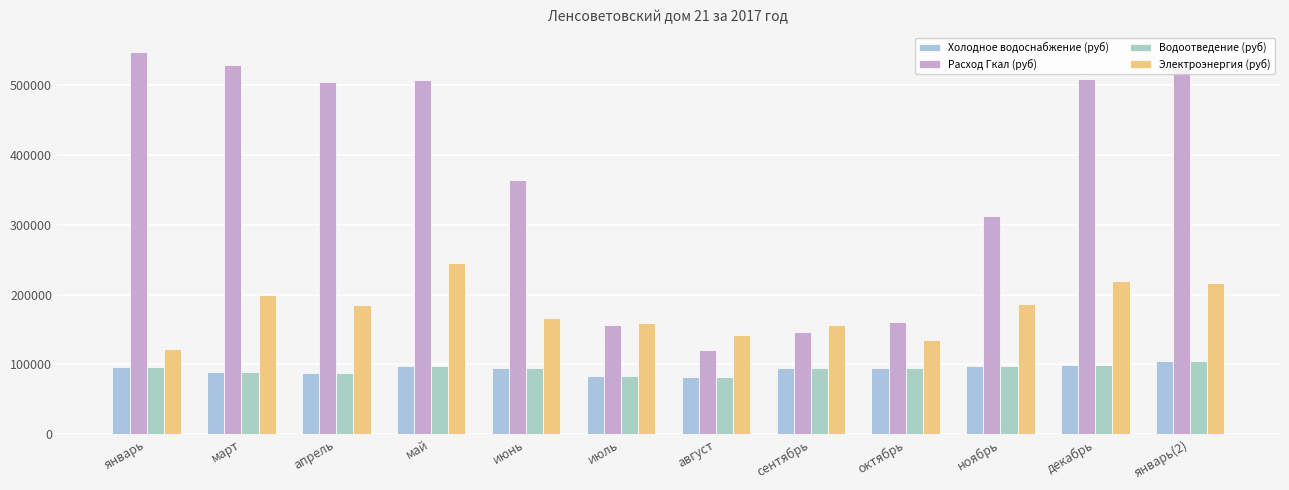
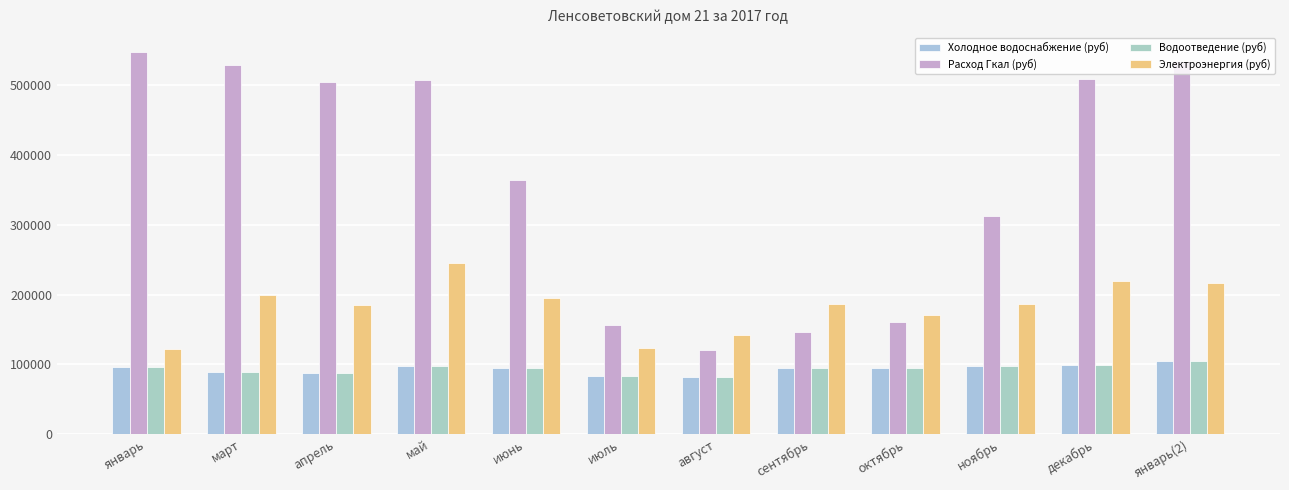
  {
    "Электроэнергия (руб)": {
      "январь": 120000,
      "март": 200000,
      "апрель": 180000,
      "май": 250000,
-     "июнь": 170000,
-     "июль": 160000,
+     "июнь": 190000,
+     "июль": 120000,
      "август": 140000,
-     "сентябрь": 160000,
-     "октябрь": 130000,
+     "сентябрь": 190000,
+     "октябрь": 170000,
      "ноябрь": 190000,
      "декабрь": 220000,
      "январь(2)": 220000
    }
  }
